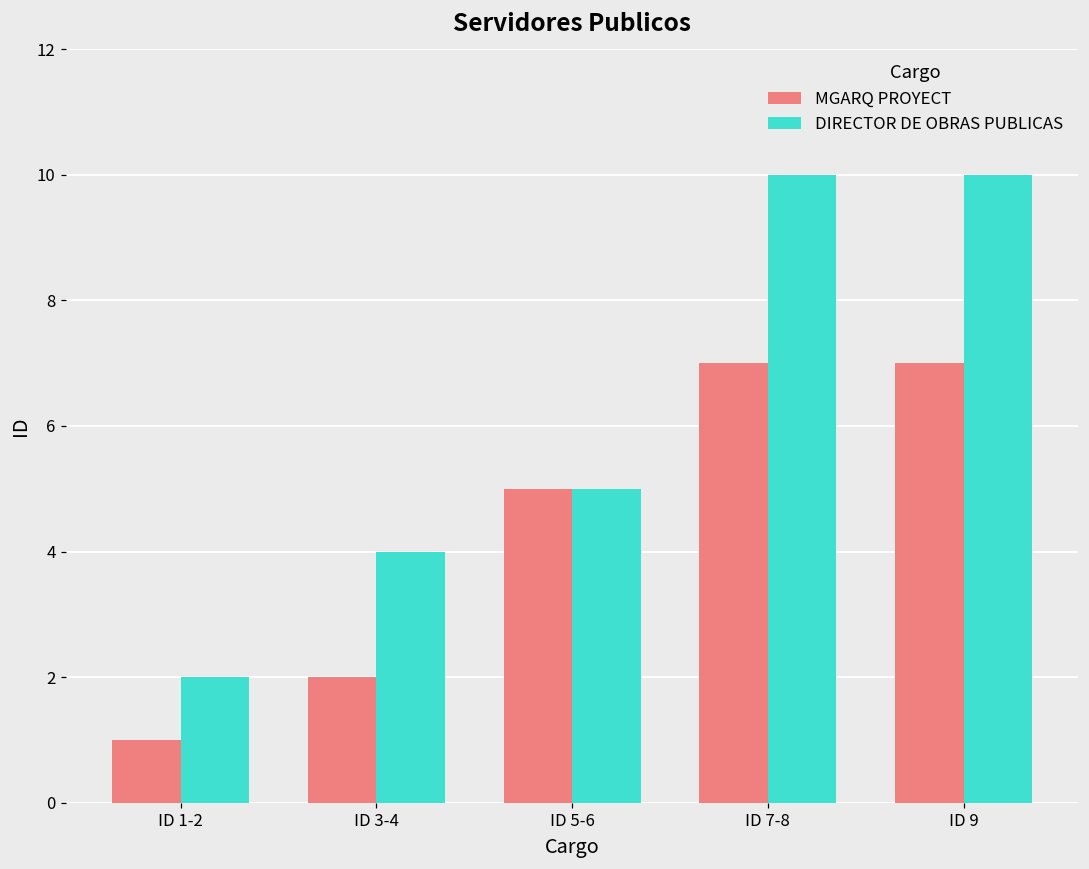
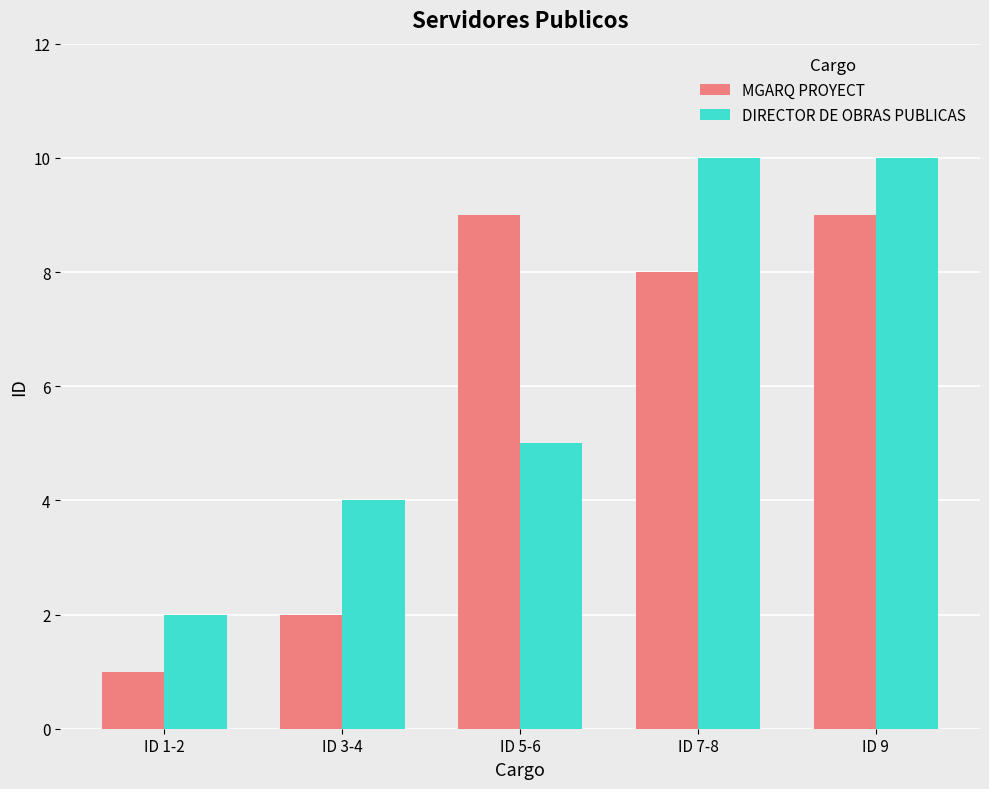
  {
    "MGARQ PROYECT": {
      "ID 1-2": 1,
      "ID 3-4": 2,
-     "ID 5-6": 5,
-     "ID 7-8": 7,
-     "ID 9": 7
+     "ID 5-6": 9,
+     "ID 7-8": 8,
+     "ID 9": 9
    },
    "DIRECTOR DE OBRAS PUBLICAS": {
      "ID 1-2": 2,
      "ID 3-4": 4,
      "ID 5-6": 5,
      "ID 7-8": 10,
      "ID 9": 10
    }
  }
